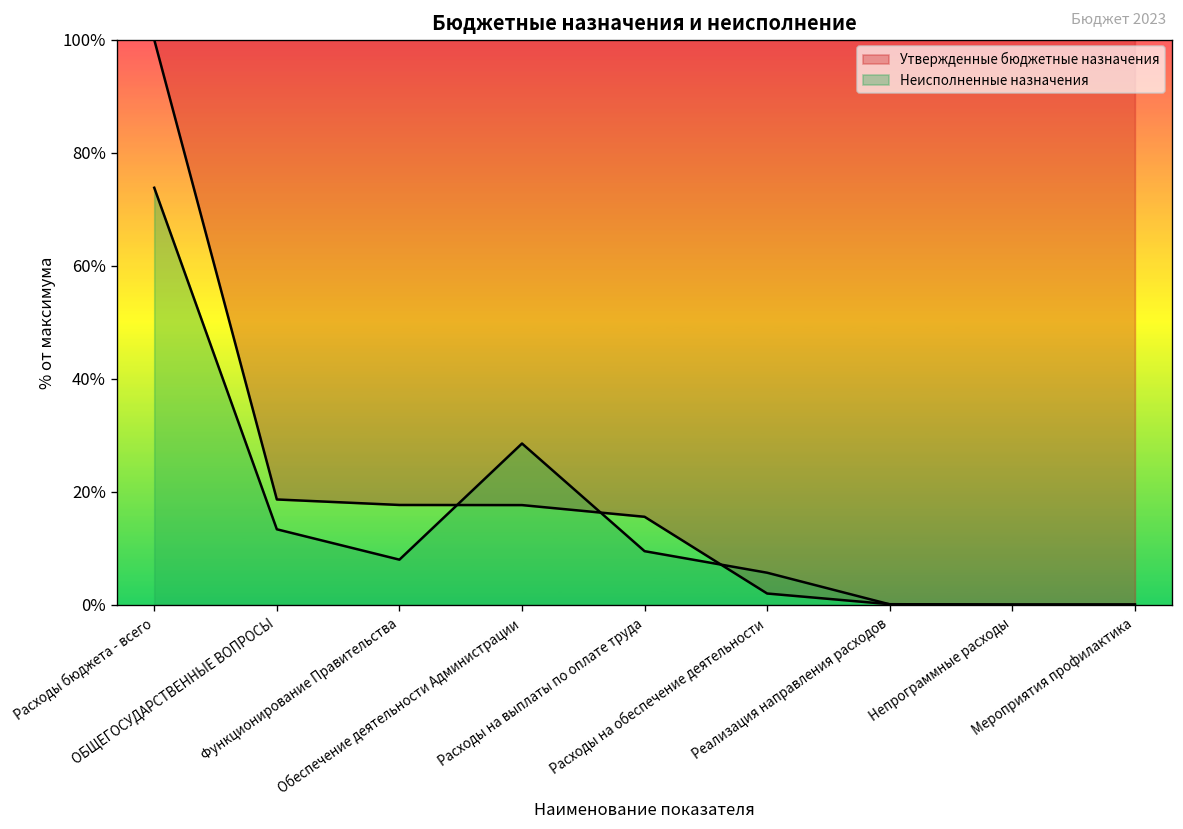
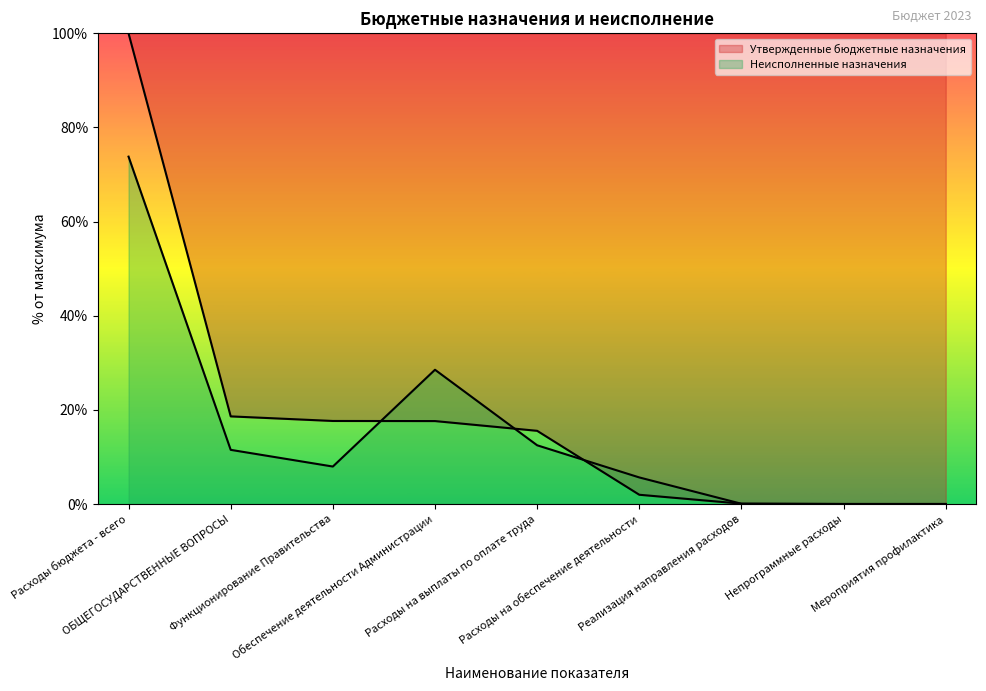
  {
    "Утвержденные бюджетные назначения": {
      "Мероприятия профилактика": "100%"
    },
    "Неисполненные назначения": {
      "Расходы бюджета - всего": "74%",
-     "ОБЩЕГОСУДАРСТВЕННЫЕ ВОПРОСЫ": "13%",
+     "ОБЩЕГОСУДАРСТВЕННЫЕ ВОПРОСЫ": "12%",
      "Функционирование Правительства": "8%",
      "Обеспечение деятельности Администрации": "29%",
-     "Расходы на выплаты по оплате труда": "9%",
+     "Расходы на выплаты по оплате труда": "12%",
      "Расходы на обеспечение деятельности": "6%"
    }
  }
